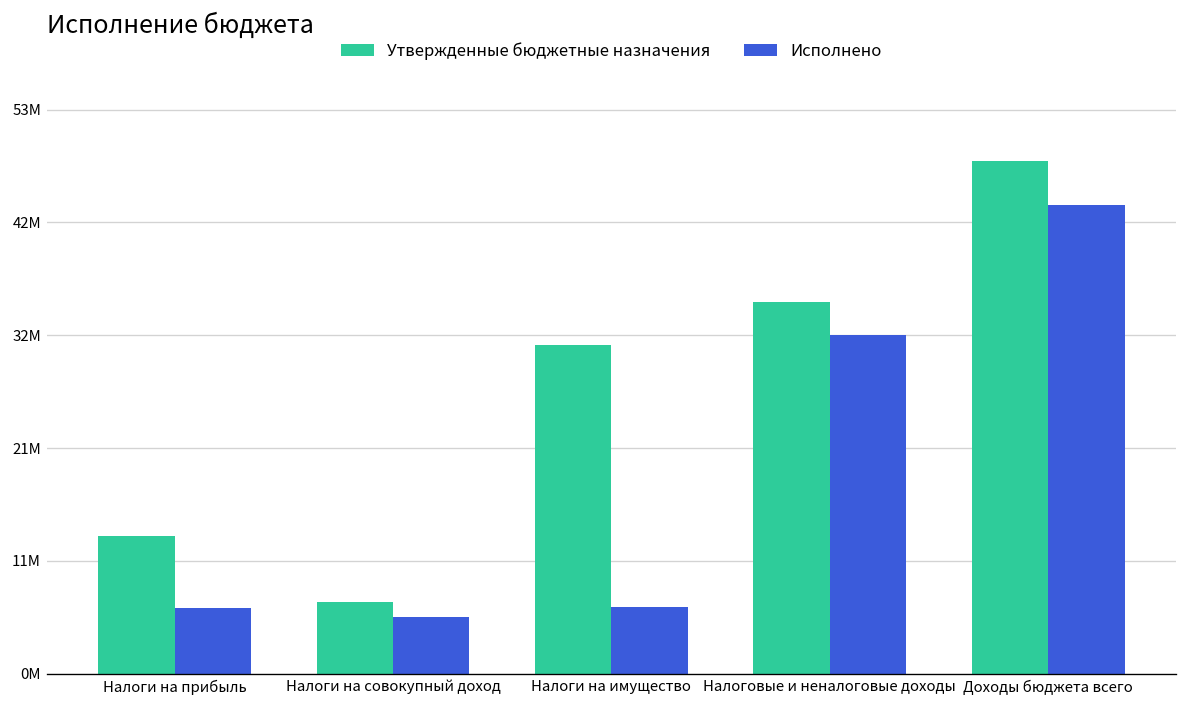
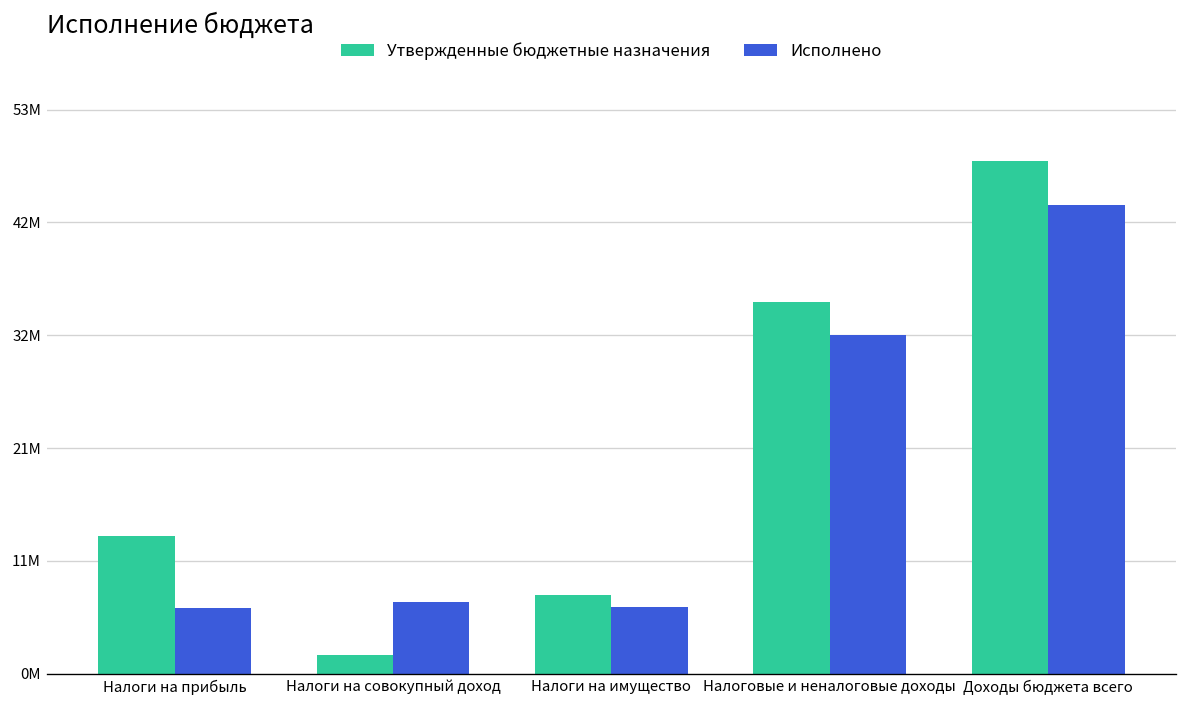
  {
    "Утвержденные бюджетные назначения": {
      "Налоги на прибыль": 13000000,
-     "Налоги на совокупный доход": 7000000,
-     "Налоги на имущество": 31000000,
+     "Налоги на совокупный доход": 2000000,
+     "Налоги на имущество": 7000000,
      "Налоговые и неналоговые доходы": 35000000,
      "Доходы бюджета всего": 48000000
    },
    "Исполнено": {
      "Налоги на прибыль": 6000000,
-     "Налоги на совокупный доход": 5000000,
+     "Налоги на совокупный доход": 7000000,
      "Налоги на имущество": 6000000,
      "Налоговые и неналоговые доходы": 32000000,
      "Доходы бюджета всего": 44000000
    }
  }
